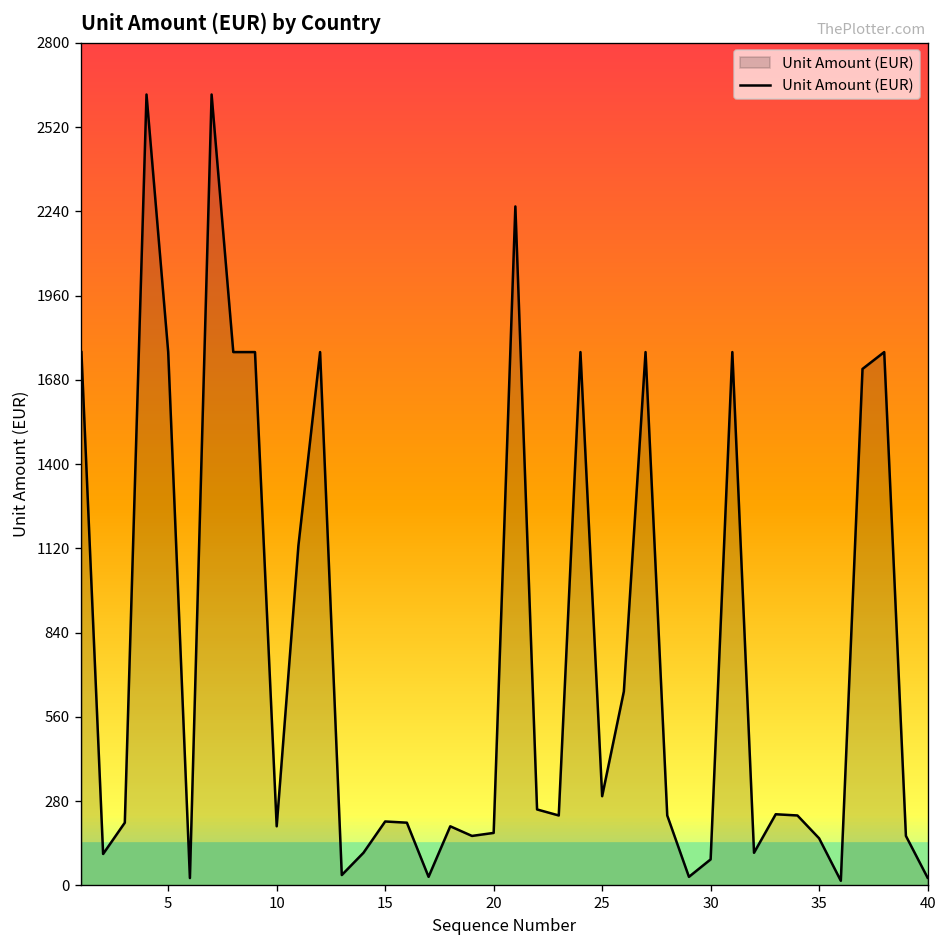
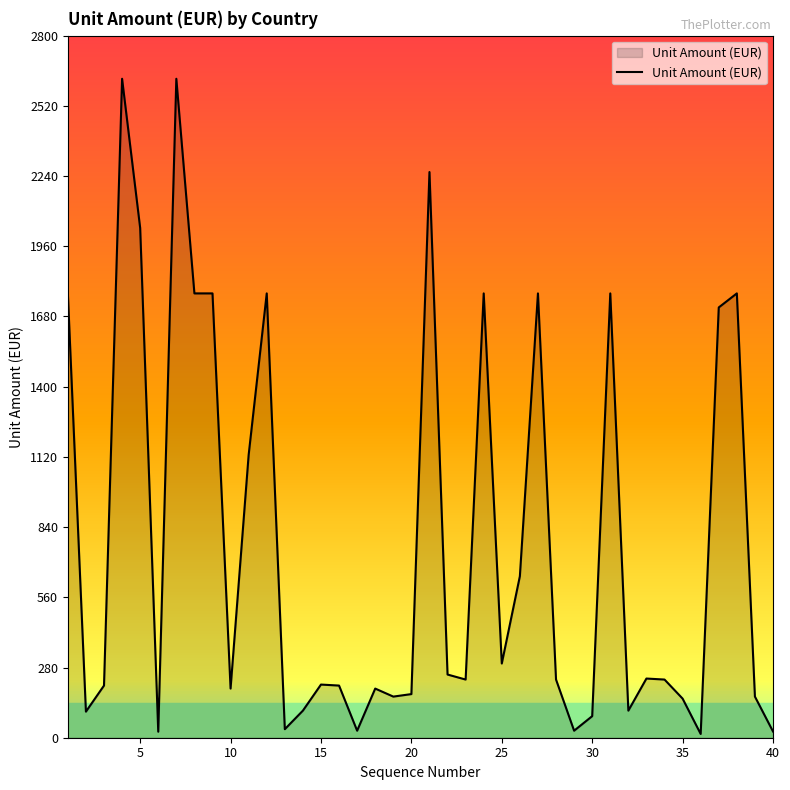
  {
-   "5": 1770,
+   "5": 2030,
    "10": 200,
    "15": 210,
    "20": 170,
    "25": 300,
    "35": 160
  }
